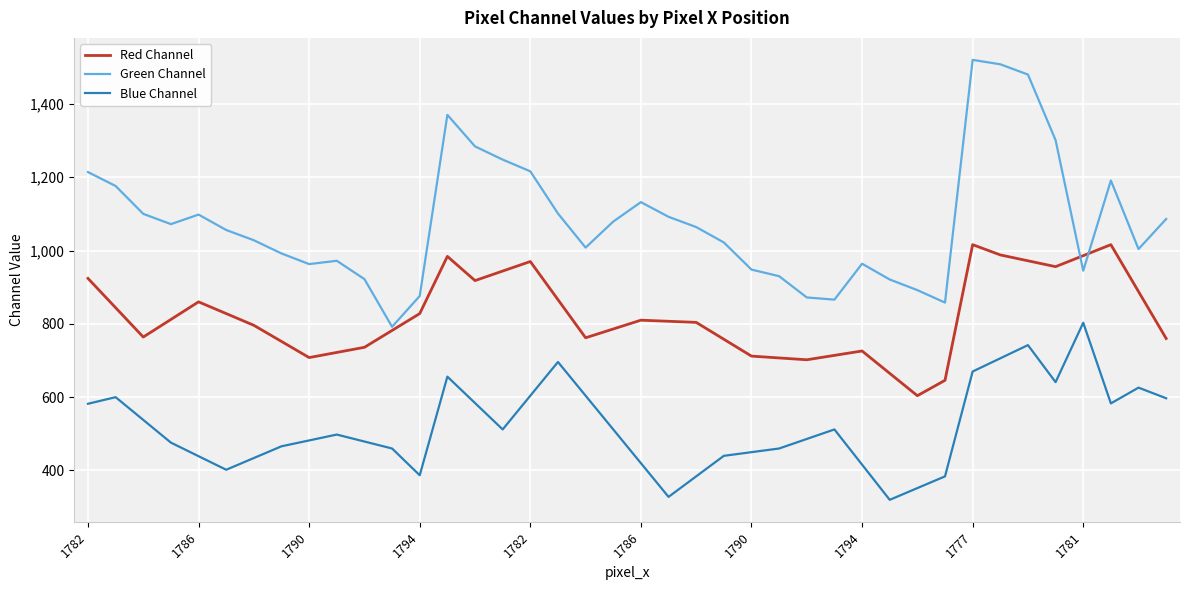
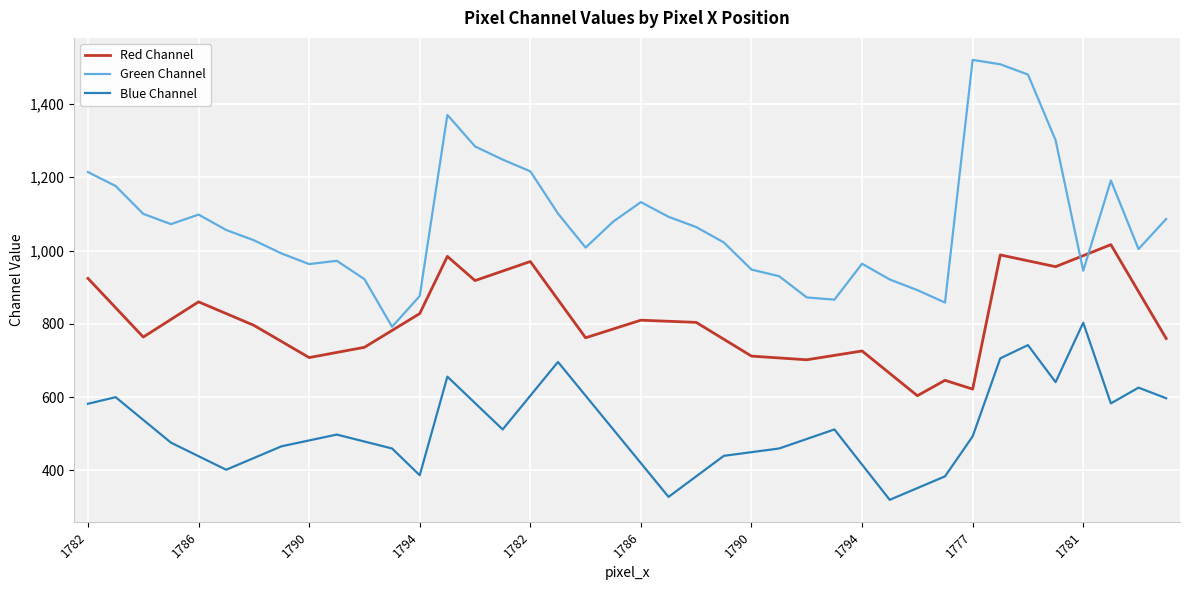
  {
    "Red Channel": {
-     "1777": "1,020",
+     "1777": "620",
      "1781": "990"
    },
    "Green Channel": {
      "1777": "1,520",
      "1781": "950"
    },
    "Blue Channel": {
-     "1777": "670",
+     "1777": "490",
      "1781": "800"
    }
  }
